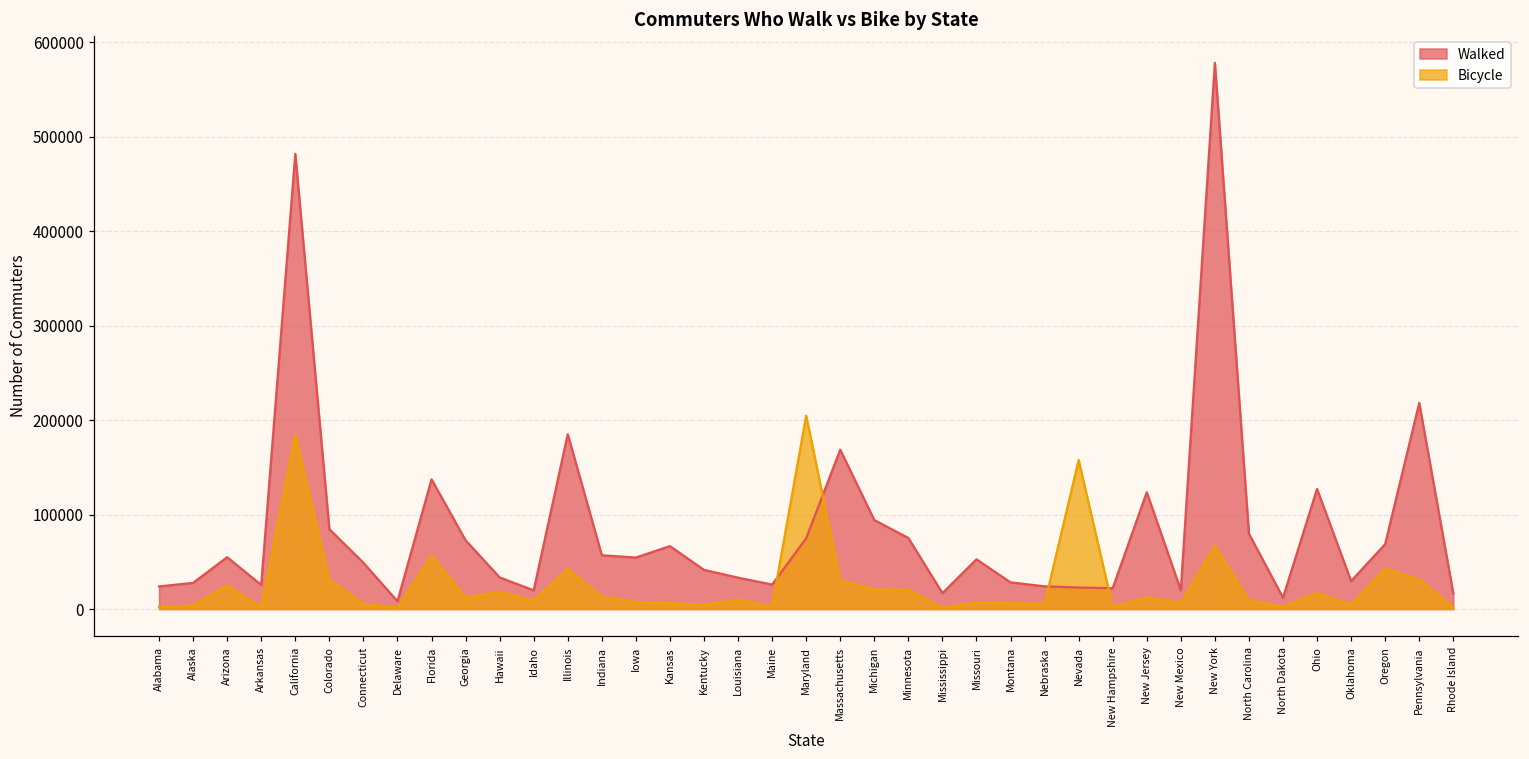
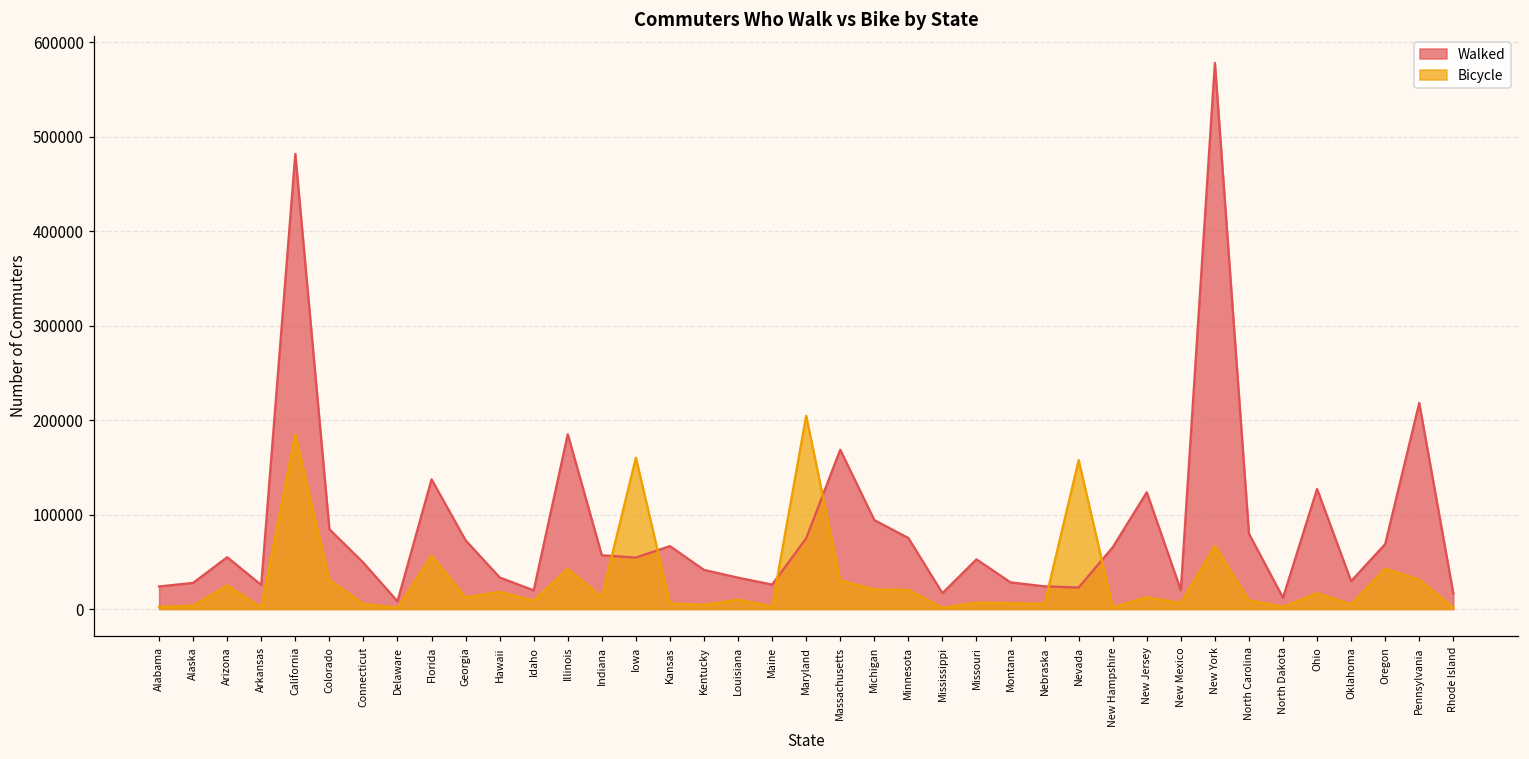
  {
    "Walked": {
      "Alabama": 20000,
      "Alaska": 30000,
      "Arizona": 50000,
      "Arkansas": 30000,
      "California": 480000,
      "Colorado": 80000,
      "Connecticut": 50000,
      "Delaware": 10000,
      "Florida": 140000,
      "Georgia": 70000,
      "Hawaii": 30000,
      "Idaho": 20000,
      "Illinois": 180000,
      "Indiana": 60000,
      "Iowa": 50000,
      "Kansas": 70000,
      "Kentucky": 40000,
      "Louisiana": 30000,
      "Maine": 30000,
      "Maryland": 70000,
      "Massachusetts": 170000,
      "Michigan": 90000,
      "Minnesota": 80000,
      "Mississippi": 20000,
      "Missouri": 50000,
      "Montana": 30000,
      "Nebraska": 20000,
      "Nevada": 20000,
-     "New Hampshire": 20000,
+     "New Hampshire": 70000,
      "New Jersey": 120000,
      "New Mexico": 20000,
      "New York": 580000,
      "North Carolina": 80000,
      "North Dakota": 10000,
      "Ohio": 130000,
      "Oklahoma": 30000,
      "Oregon": 70000,
      "Pennsylvania": 220000,
      "Rhode Island": 20000
    },
    "Bicycle": {
      "Alabama": 0,
      "Alaska": 0,
      "Arizona": 20000,
      "Arkansas": 0,
      "California": 180000,
      "Colorado": 30000,
      "Connecticut": 10000,
      "Delaware": 0,
      "Florida": 60000,
      "Georgia": 10000,
      "Hawaii": 20000,
      "Idaho": 10000,
      "Illinois": 40000,
      "Indiana": 10000,
-     "Iowa": 10000,
+     "Iowa": 160000,
      "Kansas": 10000,
      "Kentucky": 0,
      "Louisiana": 10000,
      "Maine": 0,
      "Maryland": 200000,
      "Massachusetts": 30000,
      "Michigan": 20000,
      "Minnesota": 20000,
      "Mississippi": 0,
      "Missouri": 10000,
      "Montana": 10000,
      "Nebraska": 10000,
      "Nevada": 160000,
      "New Hampshire": 0,
      "New Jersey": 10000,
      "New Mexico": 10000,
      "New York": 70000,
      "North Carolina": 10000,
      "North Dakota": 0,
      "Ohio": 20000,
      "Oklahoma": 0,
      "Oregon": 40000,
      "Pennsylvania": 30000,
      "Rhode Island": 0
    }
  }
